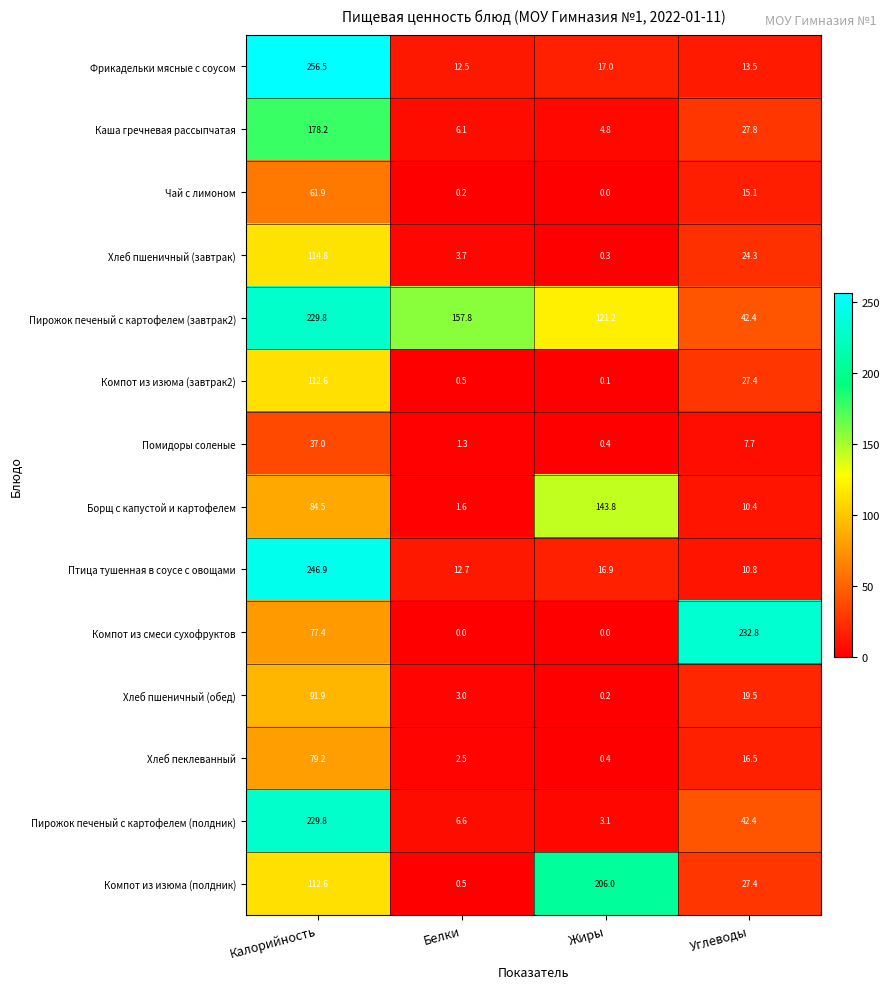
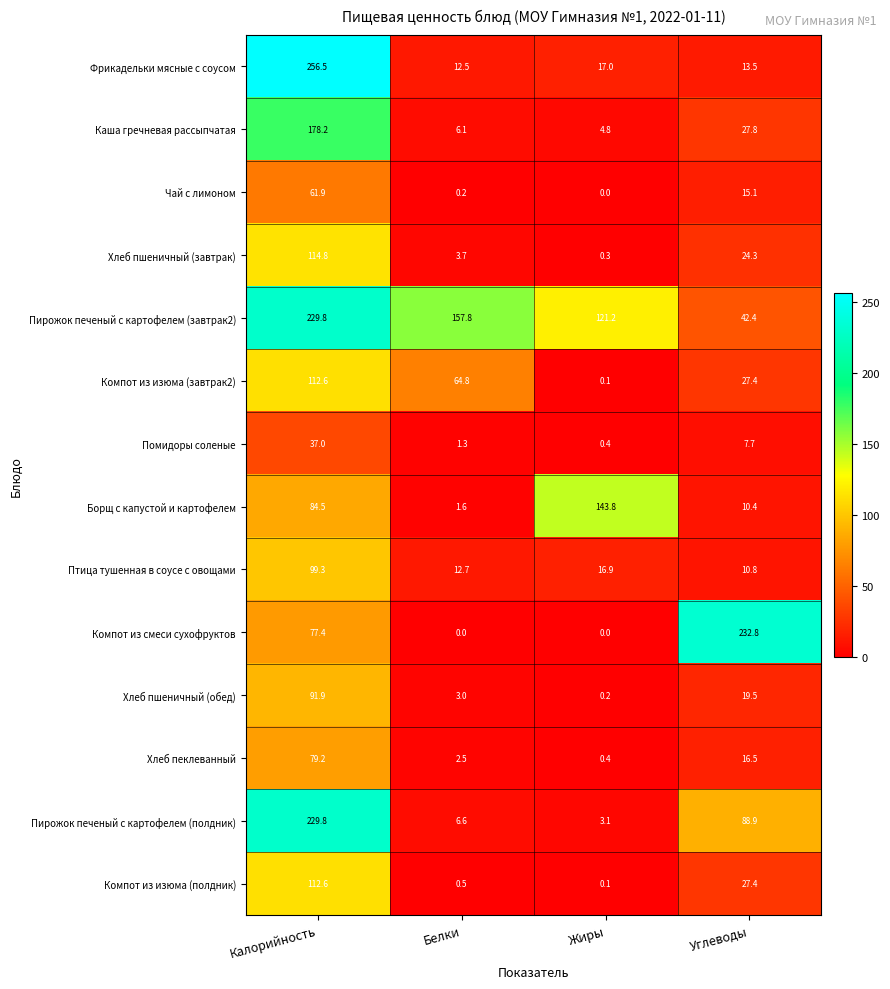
  {
    "Фрикадельки мясные с соусом": {
      "Калорийность": 256.5,
      "Белки": 12.5,
      "Жиры": 17.0,
      "Углеводы": 13.5
    },
    "Каша гречневая рассыпчатая": {
      "Калорийность": 178.2,
      "Белки": 6.1,
      "Жиры": 4.8,
      "Углеводы": 27.8
    },
    "Чай с лимоном": {
      "Калорийность": 61.9,
      "Белки": 0.2,
      "Жиры": 0.0,
      "Углеводы": 15.1
    },
    "Хлеб пшеничный (завтрак)": {
      "Калорийность": 114.8,
      "Белки": 3.7,
      "Жиры": 0.3,
      "Углеводы": 24.3
    },
    "Пирожок печеный с картофелем (завтрак2)": {
      "Калорийность": 229.8,
      "Белки": 157.8,
      "Жиры": 121.2,
      "Углеводы": 42.4
    },
    "Компот из изюма (завтрак2)": {
      "Калорийность": 112.6,
-     "Белки": 0.5,
+     "Белки": 64.8,
      "Жиры": 0.1,
      "Углеводы": 27.4
    },
    "Помидоры соленые": {
      "Калорийность": 37.0,
      "Белки": 1.3,
      "Жиры": 0.4,
      "Углеводы": 7.7
    },
    "Борщ с капустой и картофелем": {
      "Калорийность": 84.5,
      "Белки": 1.6,
      "Жиры": 143.8,
      "Углеводы": 10.4
    },
    "Птица тушенная в соусе с овощами": {
-     "Калорийность": 246.9,
+     "Калорийность": 99.3,
      "Белки": 12.7,
      "Жиры": 16.9,
      "Углеводы": 10.8
    },
    "Компот из смеси сухофруктов": {
      "Калорийность": 77.4,
      "Белки": 0.0,
      "Жиры": 0.0,
      "Углеводы": 232.8
    },
    "Хлеб пшеничный (обед)": {
      "Калорийность": 91.9,
      "Белки": 3.0,
      "Жиры": 0.2,
      "Углеводы": 19.5
    },
    "Хлеб пеклеванный": {
      "Калорийность": 79.2,
      "Белки": 2.5,
      "Жиры": 0.4,
      "Углеводы": 16.5
    },
    "Пирожок печеный с картофелем (полдник)": {
      "Калорийность": 229.8,
      "Белки": 6.6,
      "Жиры": 3.1,
-     "Углеводы": 42.4
+     "Углеводы": 88.9
    },
    "Компот из изюма (полдник)": {
      "Калорийность": 112.6,
      "Белки": 0.5,
-     "Жиры": 206.0,
+     "Жиры": 0.1,
      "Углеводы": 27.4
    }
  }
